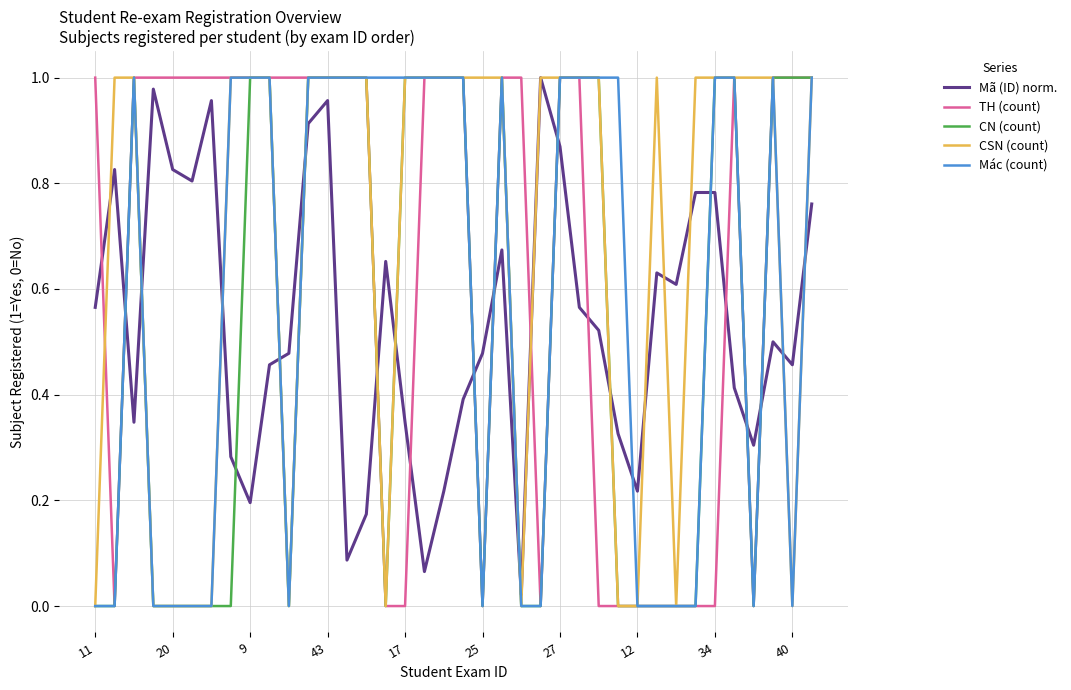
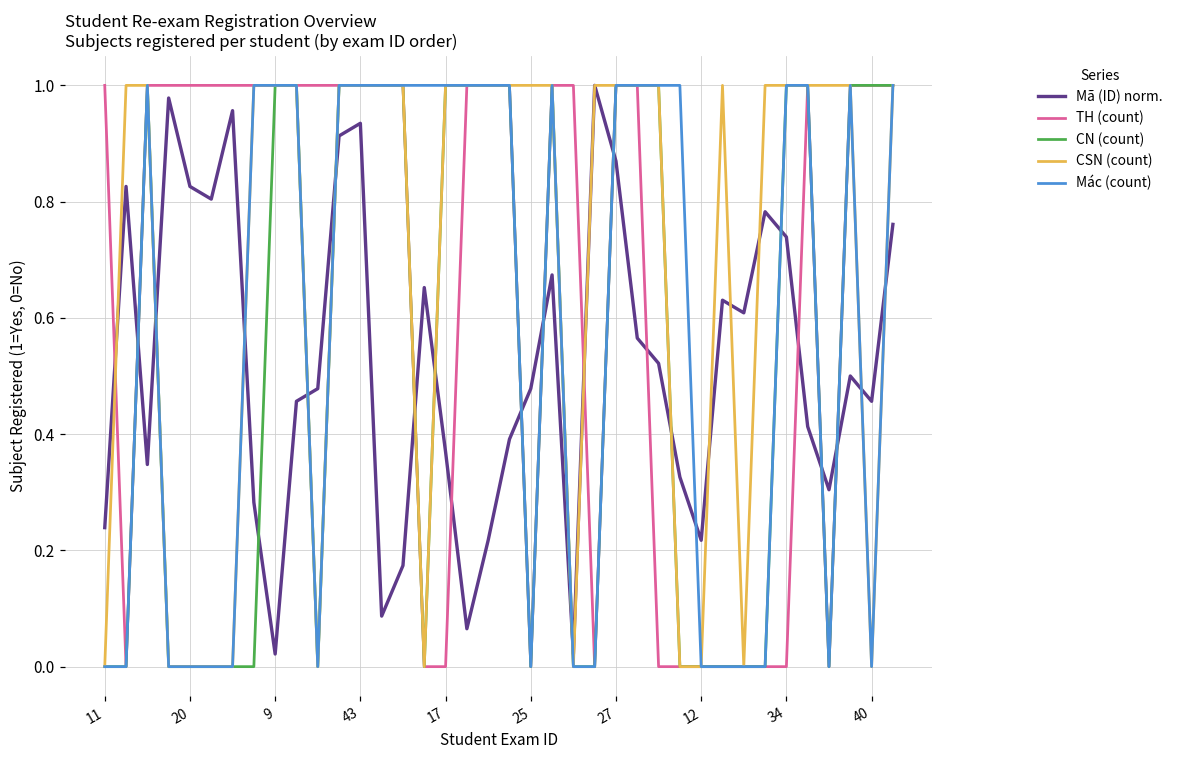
  {
    "Mã (ID) norm.": {
-     "11": 0.57,
+     "11": 0.24,
      "20": 0.83,
-     "9": 0.20,
-     "43": 0.96,
-     "17": 0.35,
+     "9": 0.02,
+     "43": 0.93,
+     "17": 0.37,
      "25": 0.48,
      "27": 0.87,
      "12": 0.22,
-     "34": 0.78,
+     "34": 0.74,
      "40": 0.46
    },
    "TH (count)": {
      "11": 1.00,
      "20": 1.00,
      "17": 0.00,
      "34": 0.00
    },
    "CSN (count)": {
      "25": 1.00
    }
  }
